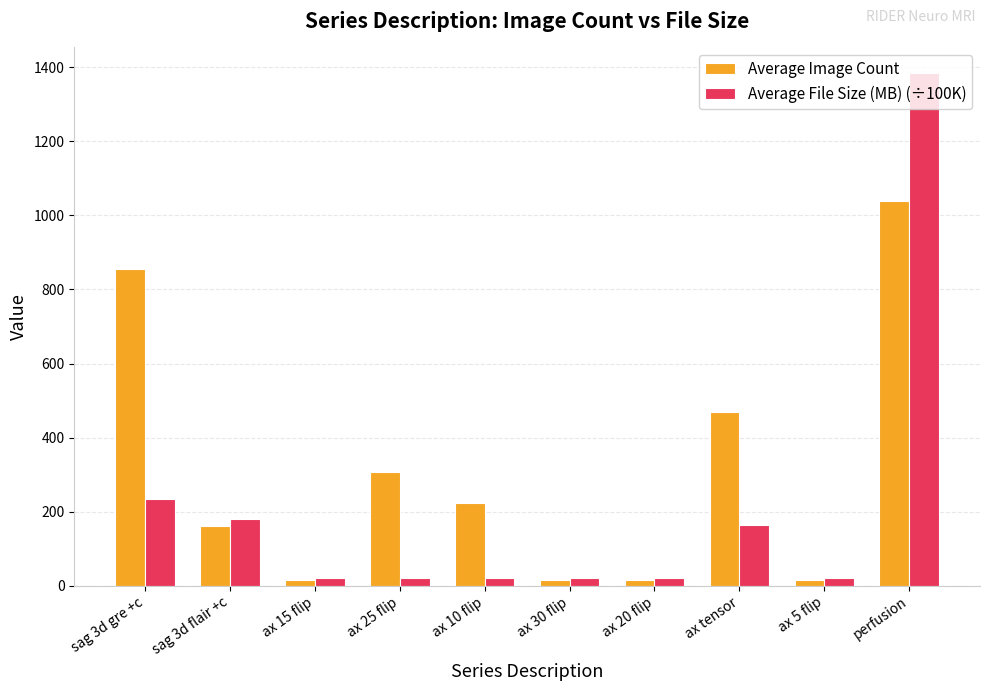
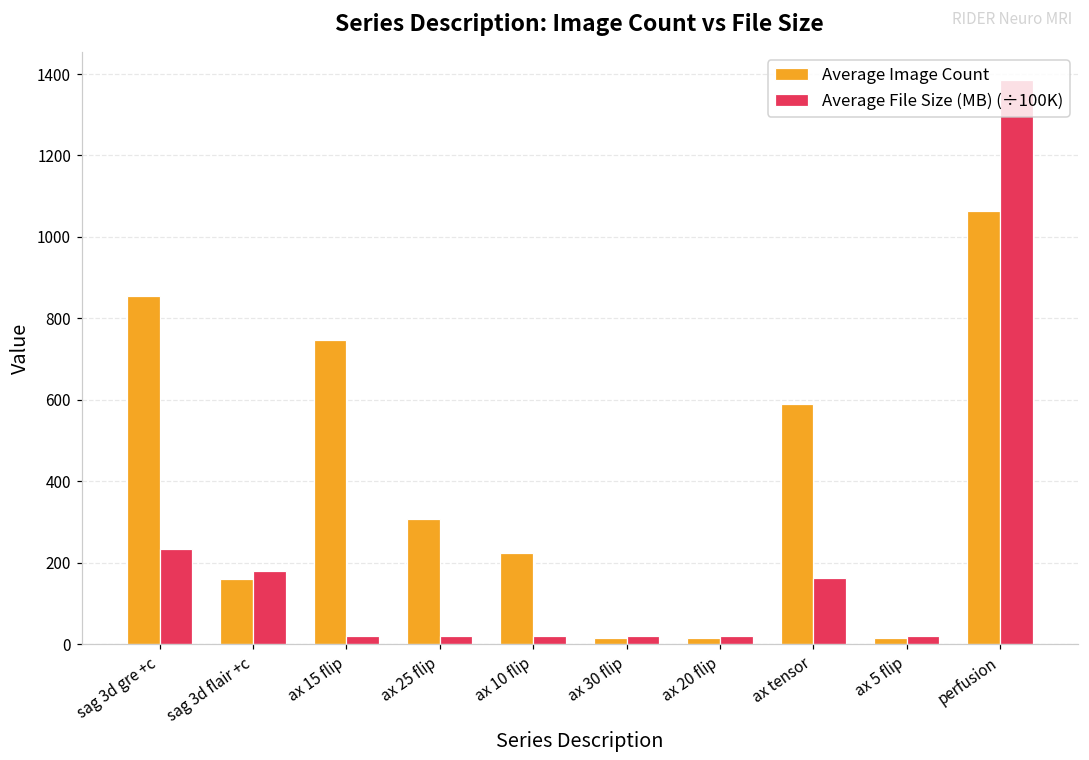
  {
    "Average Image Count": {
      "sag 3d gre +c": 860,
      "sag 3d flair +c": 160,
-     "ax 15 flip": 20,
+     "ax 15 flip": 750,
      "ax 25 flip": 310,
      "ax 10 flip": 220,
      "ax 30 flip": 20,
      "ax 20 flip": 20,
-     "ax tensor": 470,
+     "ax tensor": 590,
      "ax 5 flip": 20,
-     "perfusion": 1040
+     "perfusion": 1060
    },
    "Average File Size (MB) (÷100K)": {
      "sag 3d gre +c": 230,
      "sag 3d flair +c": 180,
      "ax 15 flip": 20,
      "ax 25 flip": 20,
      "ax 10 flip": 20,
      "ax 30 flip": 20,
      "ax 20 flip": 20,
      "ax tensor": 160,
      "ax 5 flip": 20
    }
  }
